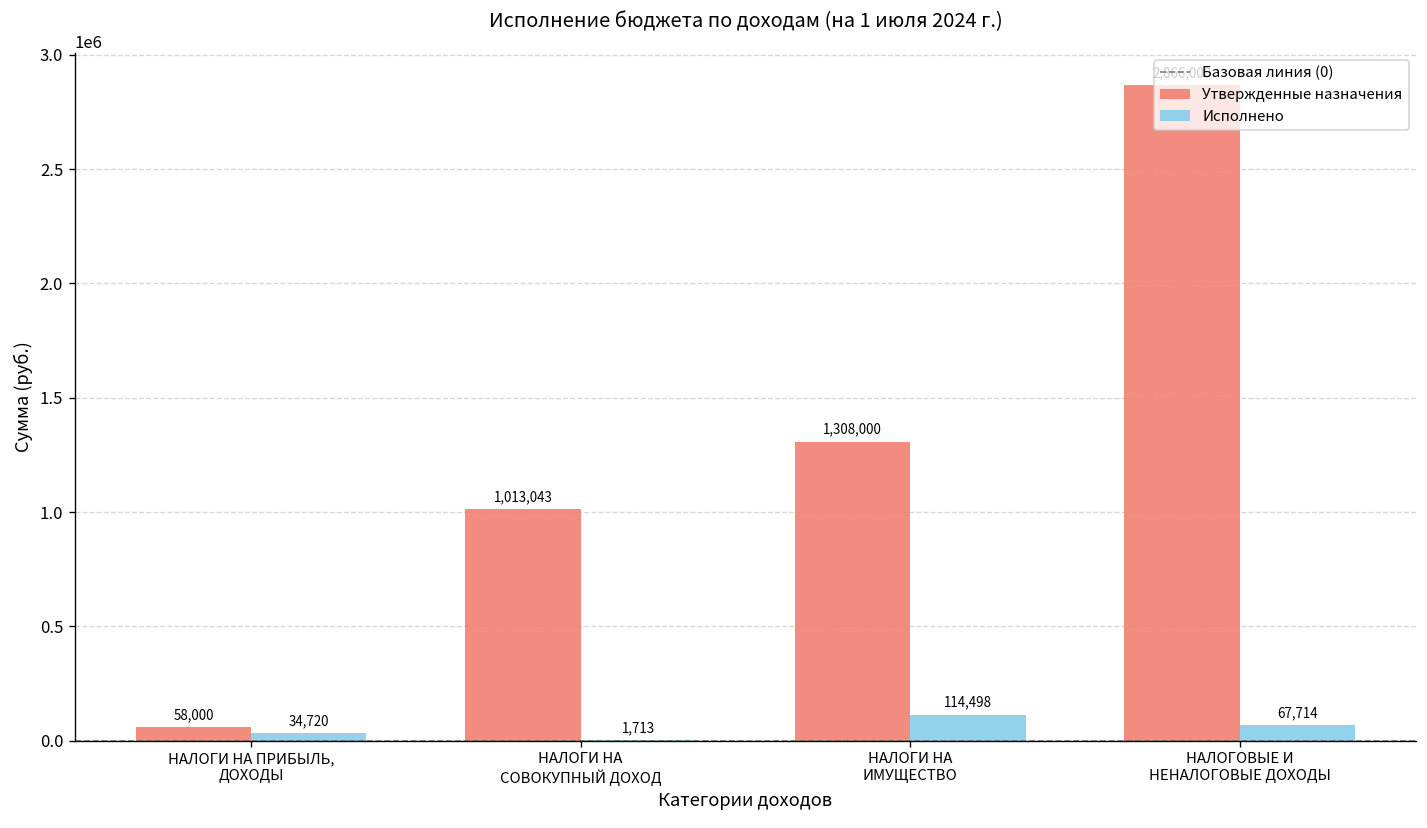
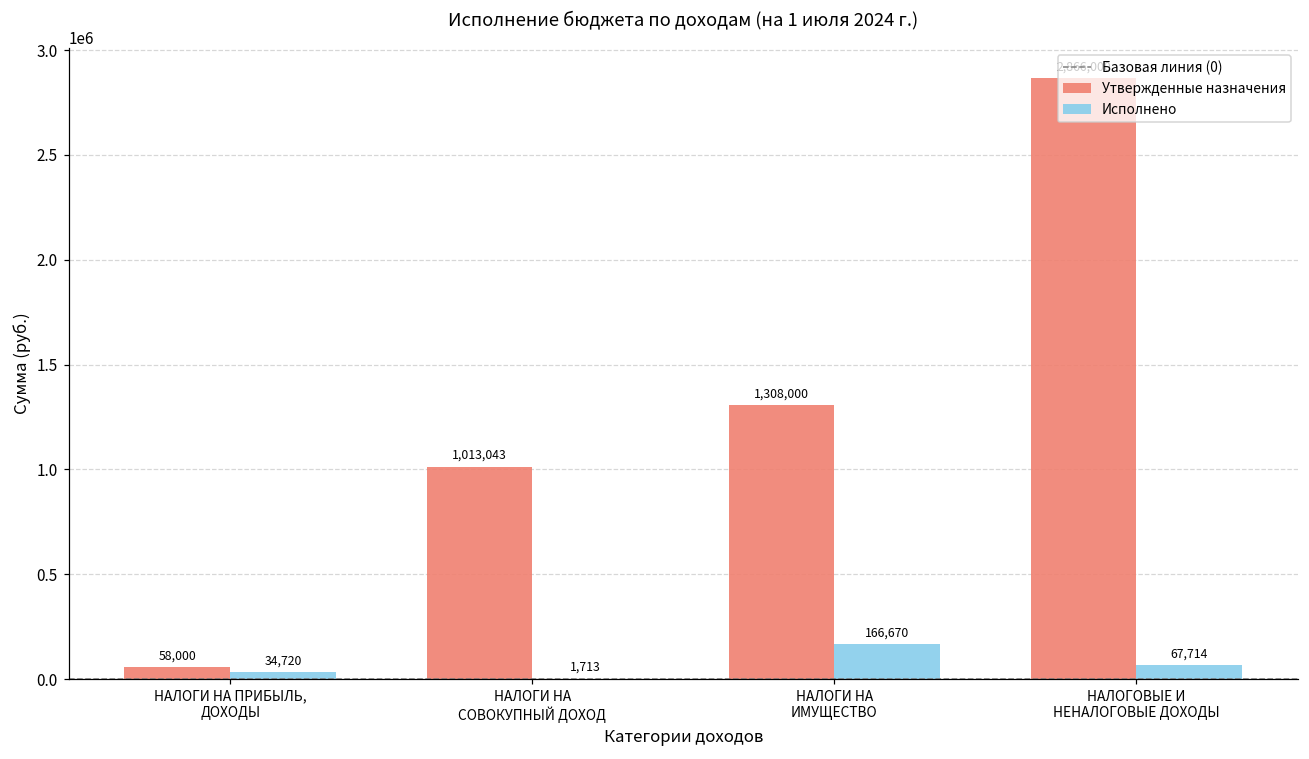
  {
    "Утвержденные назначения": {
      "НАЛОГИ НА ПРИБЫЛЬ, ДОХОДЫ": "58,000",
      "НАЛОГИ НА СОВОКУПНЫЙ ДОХОД": "1,013,043",
      "НАЛОГИ НА ИМУЩЕСТВО": "1,308,000"
    },
    "Исполнено": {
      "НАЛОГИ НА ПРИБЫЛЬ, ДОХОДЫ": "34,720",
      "НАЛОГИ НА СОВОКУПНЫЙ ДОХОД": "1,713",
-     "НАЛОГИ НА ИМУЩЕСТВО": "114,498",
+     "НАЛОГИ НА ИМУЩЕСТВО": "166,670",
      "НАЛОГОВЫЕ И НЕНАЛОГОВЫЕ ДОХОДЫ": "67,714"
    }
  }
